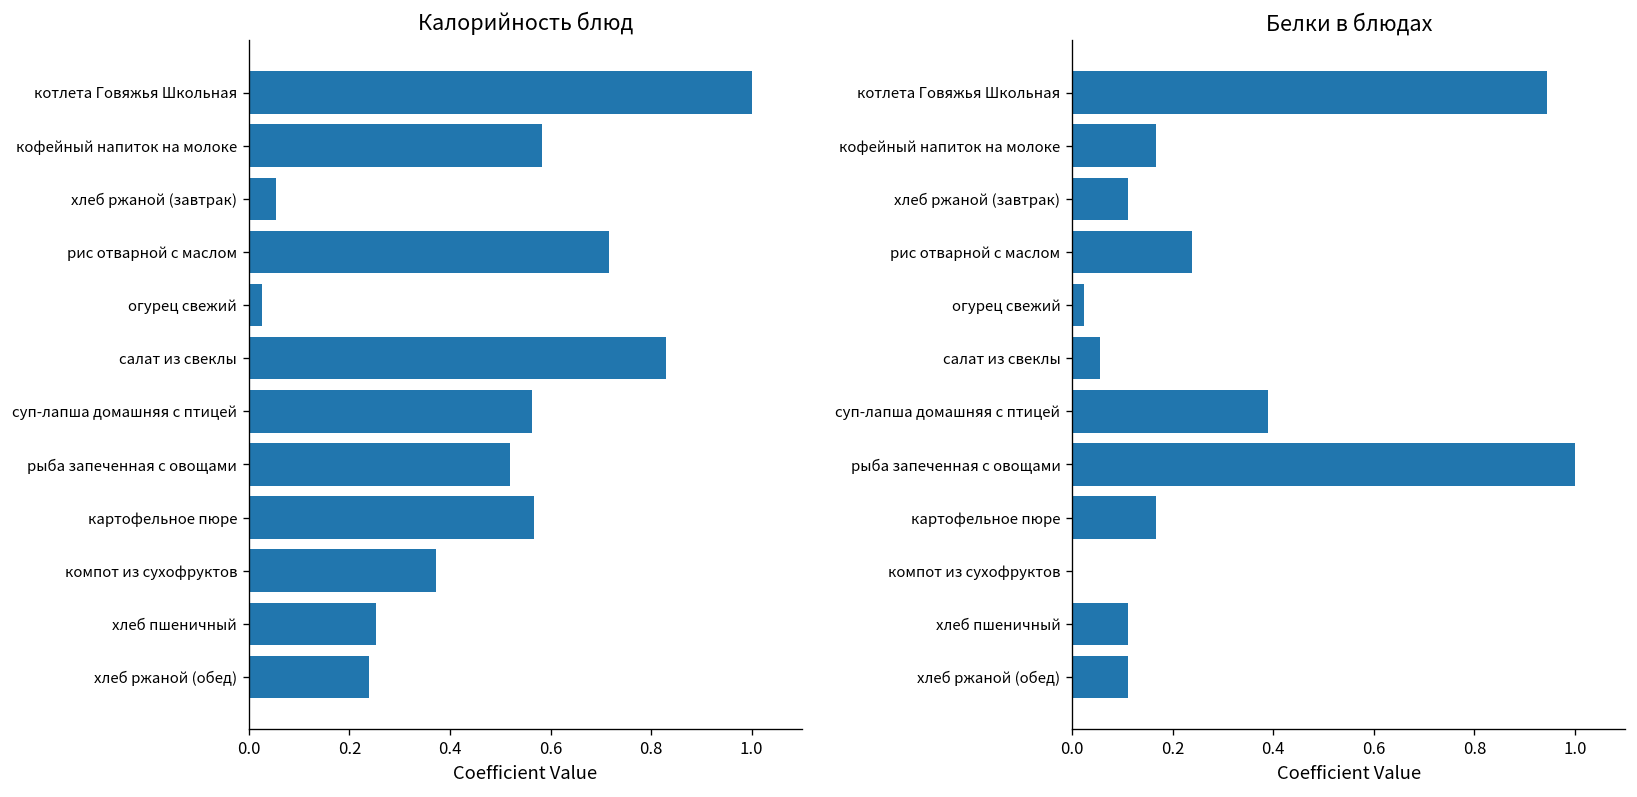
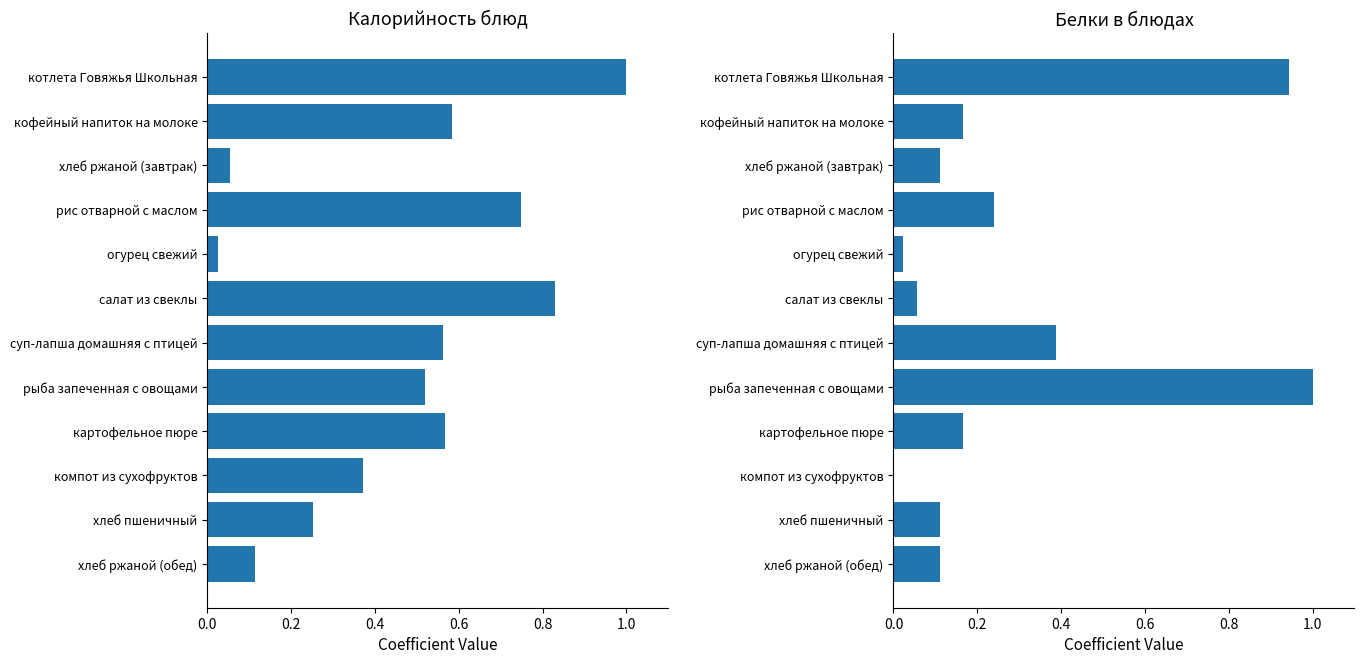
  {
    "Калорийность блюд": {
      "котлета Говяжья Школьная": 1.00,
      "кофейный напиток на молоке": 0.58,
      "хлеб ржаной (завтрак)": 0.05,
-     "рис отварной с маслом": 0.72,
+     "рис отварной с маслом": 0.75,
      "огурец свежий": 0.03,
      "салат из свеклы": 0.83,
      "суп-лапша домашняя с птицей": 0.56,
      "рыба запеченная с овощами": 0.52,
      "картофельное пюре": 0.57,
      "компот из сухофруктов": 0.37,
      "хлеб пшеничный": 0.25,
-     "хлеб ржаной (обед)": 0.24
+     "хлеб ржаной (обед)": 0.11
    },
    "Белки в блюдах": {
      "котлета Говяжья Школьная": 0.94,
      "кофейный напиток на молоке": 0.17,
      "хлеб ржаной (завтрак)": 0.11,
      "рис отварной с маслом": 0.24,
      "огурец свежий": 0.02,
      "салат из свеклы": 0.06,
      "суп-лапша домашняя с птицей": 0.39,
      "рыба запеченная с овощами": 1.00,
      "картофельное пюре": 0.17,
      "компот из сухофруктов": 0.00,
      "хлеб пшеничный": 0.11,
      "хлеб ржаной (обед)": 0.11
    }
  }
